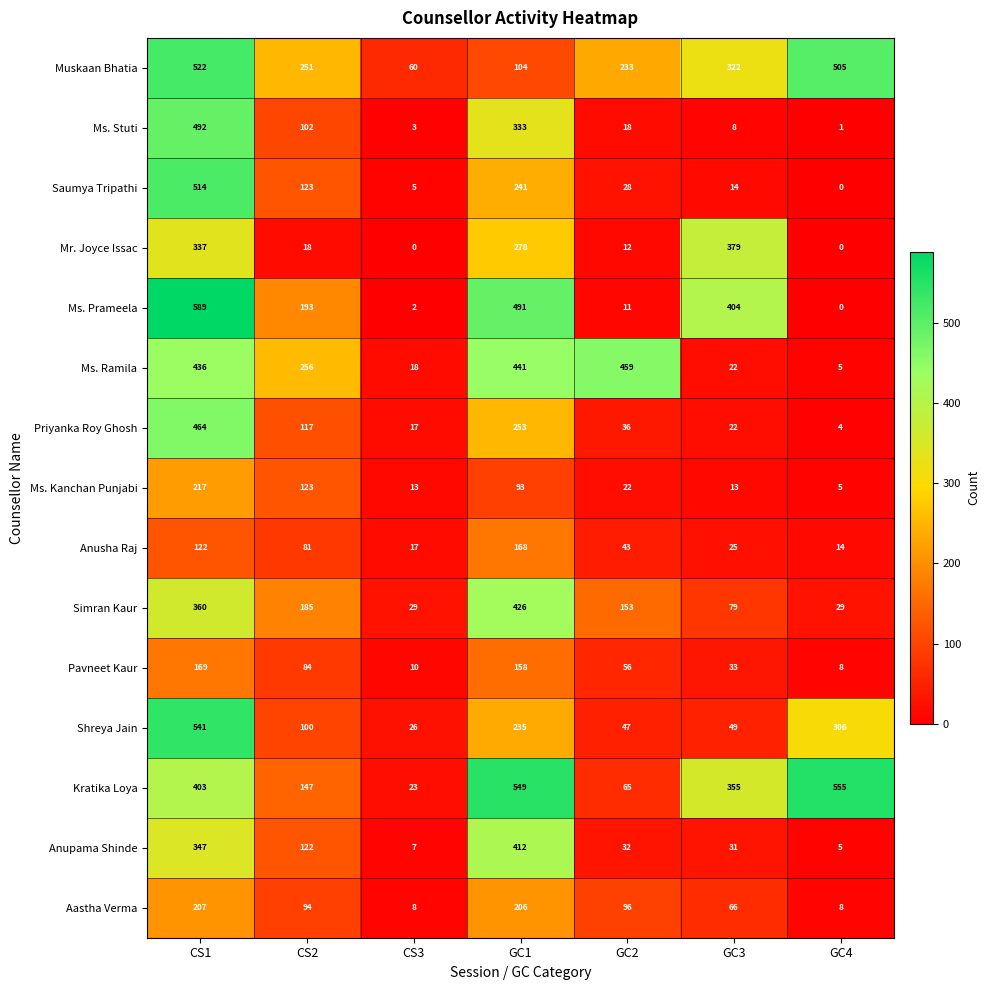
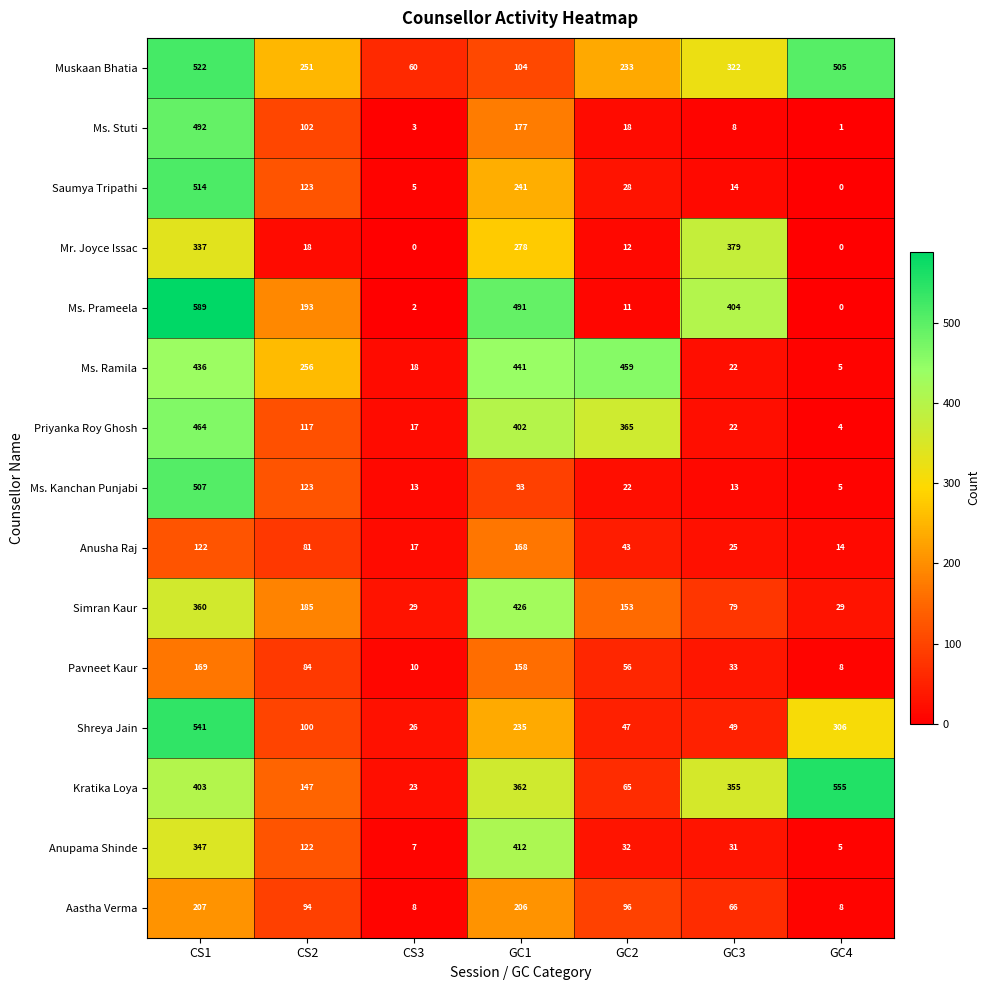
  {
    "Muskaan Bhatia": {
      "CS1": 522,
      "CS2": 251,
      "CS3": 60,
      "GC1": 104,
      "GC2": 233,
      "GC3": 322,
      "GC4": 505
    },
    "Ms. Stuti": {
      "CS1": 492,
      "CS2": 102,
      "CS3": 3,
-     "GC1": 333,
+     "GC1": 177,
      "GC2": 18,
      "GC3": 8,
      "GC4": 1
    },
    "Saumya Tripathi": {
      "CS1": 514,
      "CS2": 123,
      "CS3": 5,
      "GC1": 241,
      "GC2": 28,
      "GC3": 14,
      "GC4": 0
    },
    "Mr. Joyce Issac": {
      "CS1": 337,
      "CS2": 18,
      "CS3": 0,
      "GC1": 278,
      "GC2": 12,
      "GC3": 379,
      "GC4": 0
    },
    "Ms. Prameela": {
      "CS1": 589,
      "CS2": 193,
      "CS3": 2,
      "GC1": 491,
      "GC2": 11,
      "GC3": 404,
      "GC4": 0
    },
    "Ms. Ramila": {
      "CS1": 436,
      "CS2": 256,
      "CS3": 18,
      "GC1": 441,
      "GC2": 459,
      "GC3": 22,
      "GC4": 5
    },
    "Priyanka Roy Ghosh": {
      "CS1": 464,
      "CS2": 117,
      "CS3": 17,
-     "GC1": 253,
-     "GC2": 36,
+     "GC1": 402,
+     "GC2": 365,
      "GC3": 22,
      "GC4": 4
    },
    "Ms. Kanchan Punjabi": {
-     "CS1": 217,
+     "CS1": 507,
      "CS2": 123,
      "CS3": 13,
      "GC1": 93,
      "GC2": 22,
      "GC3": 13,
      "GC4": 5
    },
    "Anusha Raj": {
      "CS1": 122,
      "CS2": 81,
      "CS3": 17,
      "GC1": 168,
      "GC2": 43,
      "GC3": 25,
      "GC4": 14
    },
    "Simran Kaur": {
      "CS1": 360,
      "CS2": 185,
      "CS3": 29,
      "GC1": 426,
      "GC2": 153,
      "GC3": 79,
      "GC4": 29
    },
    "Pavneet Kaur": {
      "CS1": 169,
      "CS2": 84,
      "CS3": 10,
      "GC1": 158,
      "GC2": 56,
      "GC3": 33,
      "GC4": 8
    },
    "Shreya Jain": {
      "CS1": 541,
      "CS2": 100,
      "CS3": 26,
      "GC1": 235,
      "GC2": 47,
      "GC3": 49,
      "GC4": 306
    },
    "Kratika Loya": {
      "CS1": 403,
      "CS2": 147,
      "CS3": 23,
-     "GC1": 549,
+     "GC1": 362,
      "GC2": 65,
      "GC3": 355,
      "GC4": 555
    },
    "Anupama Shinde": {
      "CS1": 347,
      "CS2": 122,
      "CS3": 7,
      "GC1": 412,
      "GC2": 32,
      "GC3": 31,
      "GC4": 5
    },
    "Aastha Verma": {
      "CS1": 207,
      "CS2": 94,
      "CS3": 8,
      "GC1": 206,
      "GC2": 96,
      "GC3": 66,
      "GC4": 8
    }
  }
